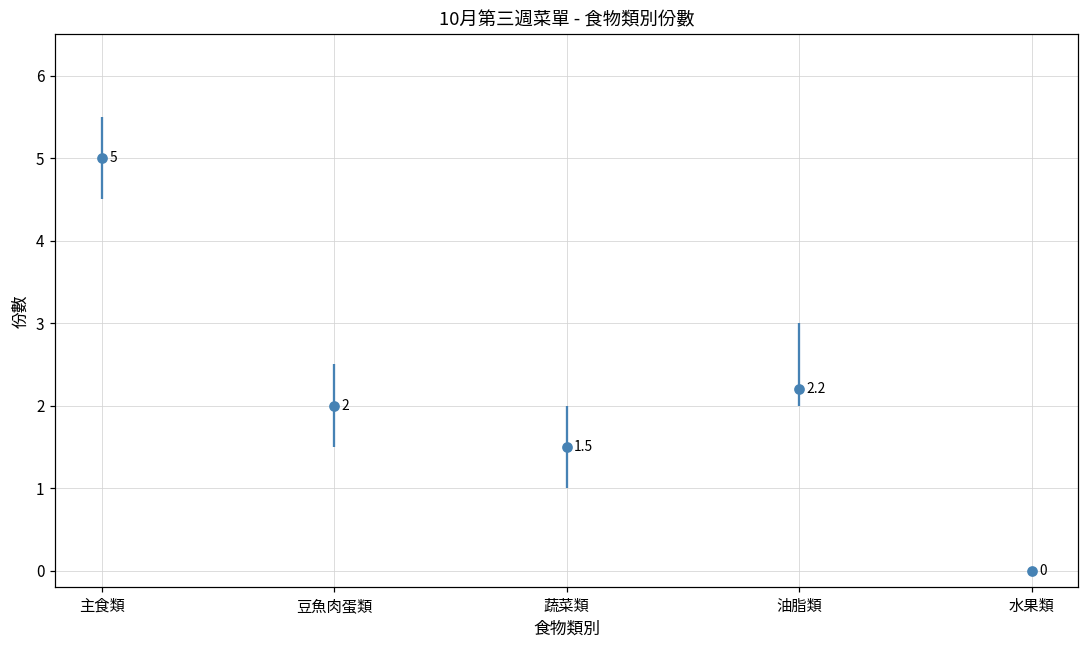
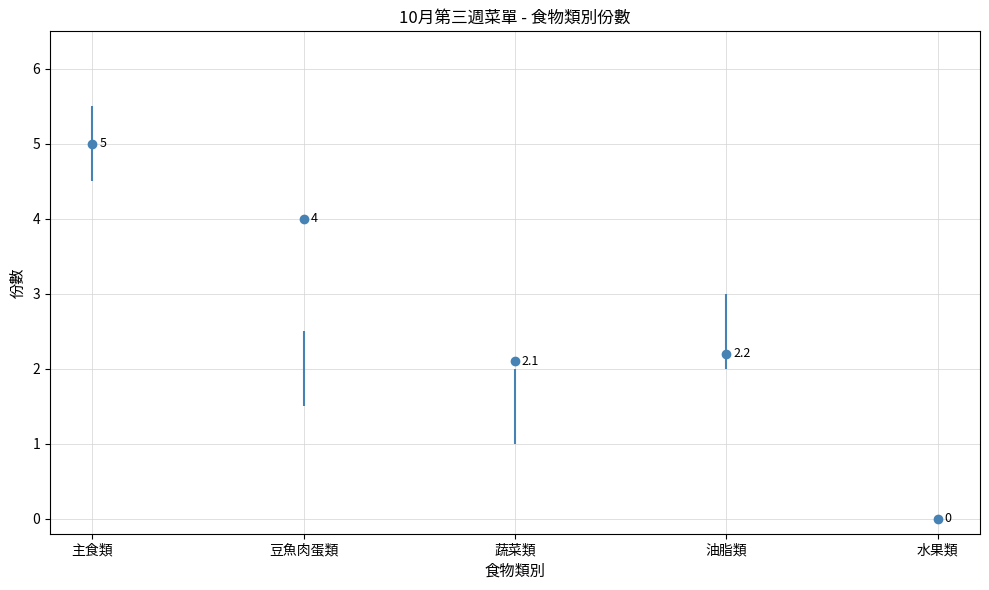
  {
    "主食類": 5,
-   "豆魚肉蛋類": 2,
-   "蔬菜類": 1.5,
+   "豆魚肉蛋類": 4,
+   "蔬菜類": 2.1,
    "油脂類": 2.2,
    "水果類": 0
  }
